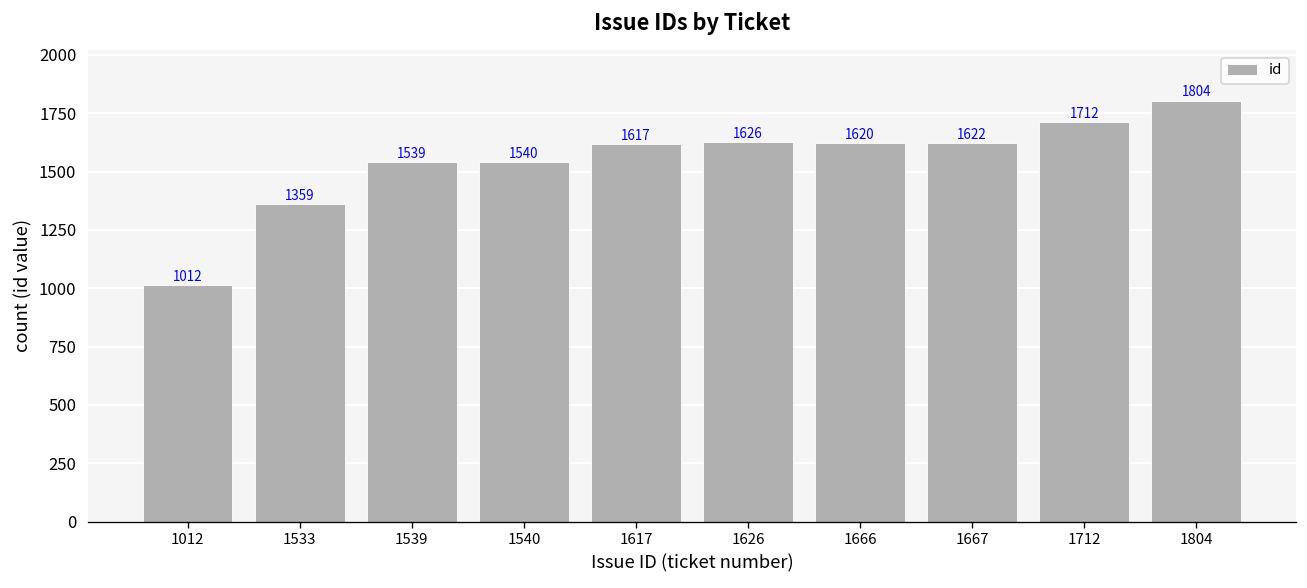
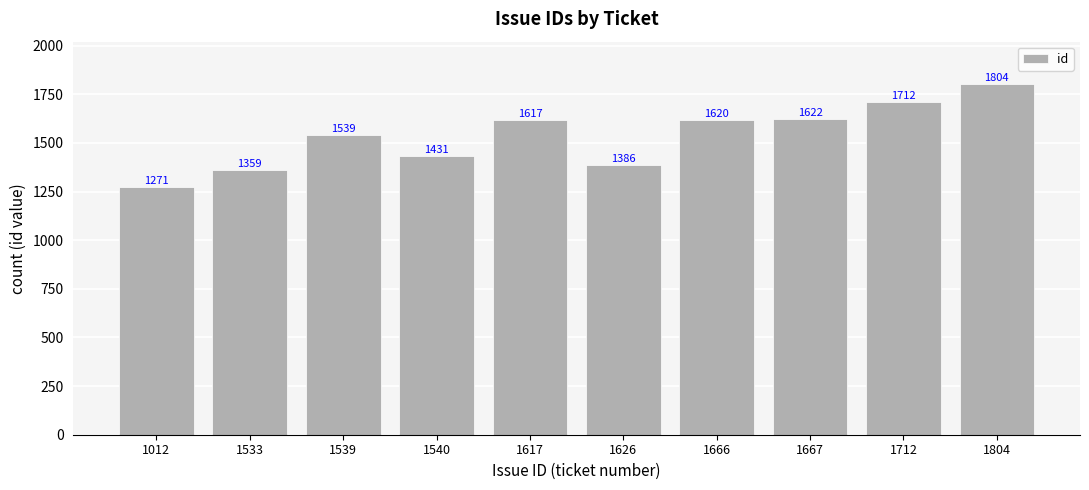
  {
-   "1012": 1012,
+   "1012": 1271,
    "1533": 1359,
    "1539": 1539,
-   "1540": 1540,
+   "1540": 1431,
    "1617": 1617,
-   "1626": 1626,
+   "1626": 1386,
    "1666": 1620,
    "1667": 1622,
    "1712": 1712,
    "1804": 1804
  }
